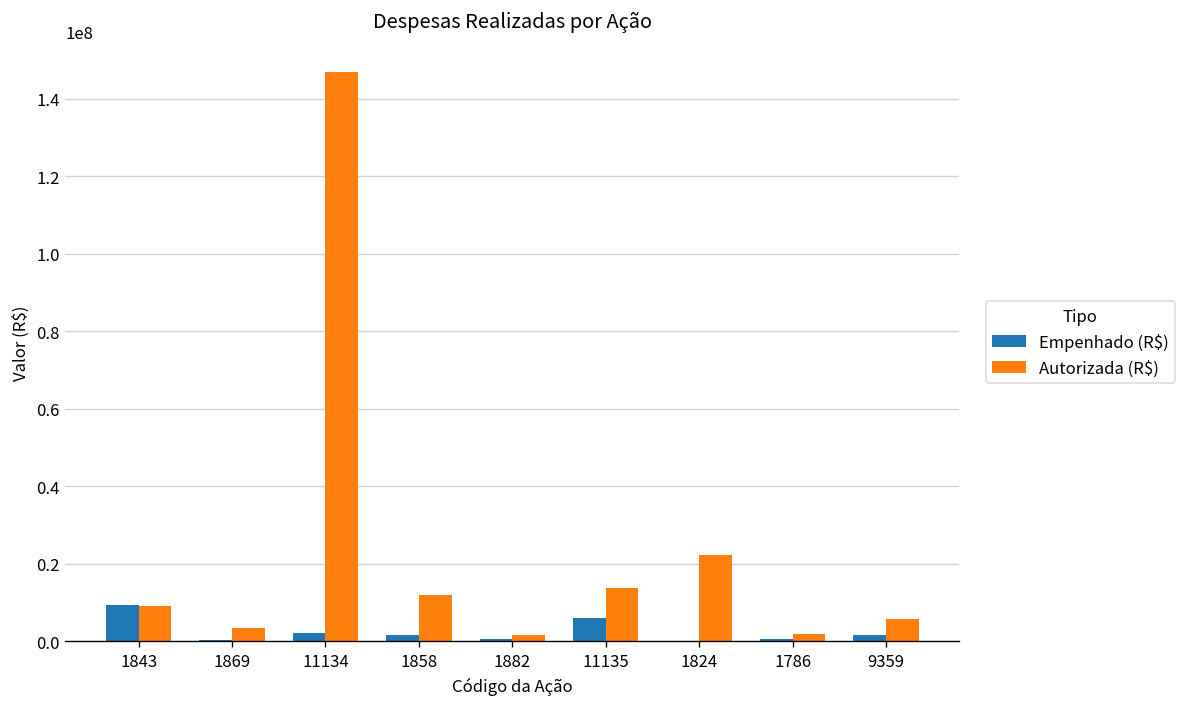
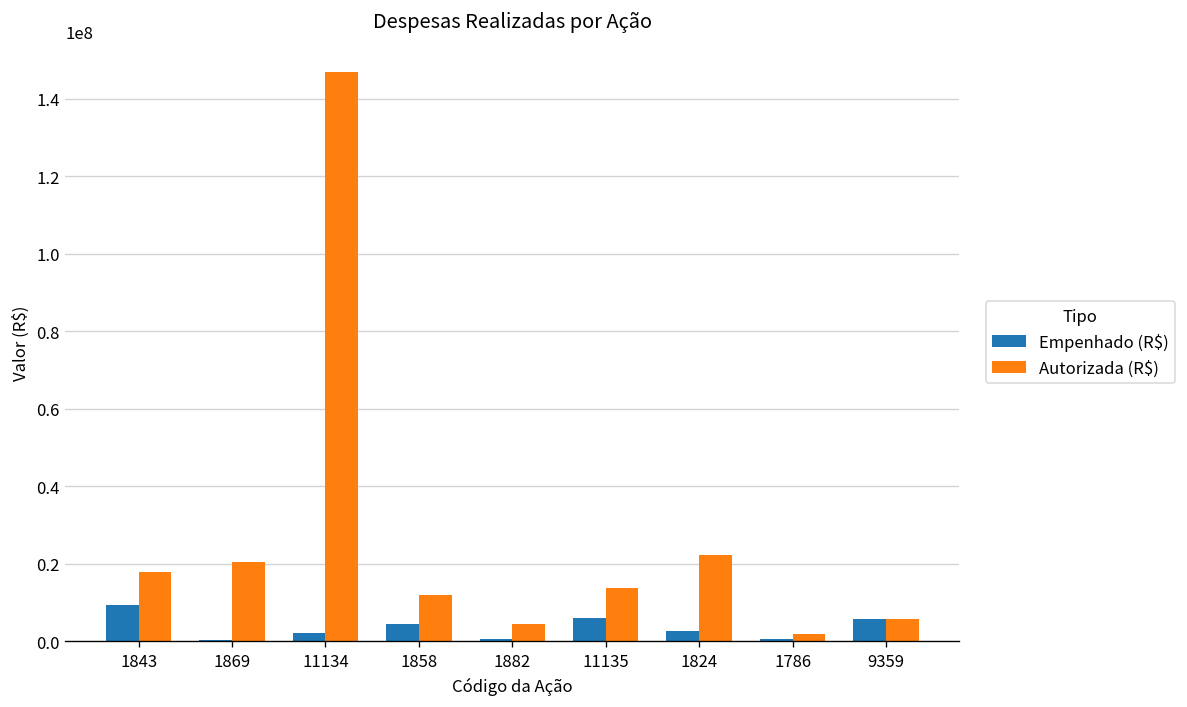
  {
    "Empenhado (R$)": {
      "1843": 9000000,
      "11134": 2000000,
-     "1858": 2000000,
+     "1858": 4000000,
      "11135": 6000000,
-     "1824": 0,
-     "9359": 2000000
+     "1824": 3000000,
+     "9359": 6000000
    },
    "Autorizada (R$)": {
-     "1843": 9000000,
-     "1869": 3000000,
+     "1843": 18000000,
+     "1869": 20000000,
      "11134": 147000000,
      "1858": 12000000,
-     "1882": 2000000,
+     "1882": 4000000,
      "11135": 14000000,
      "1824": 22000000,
      "1786": 2000000,
      "9359": 6000000
    }
  }
